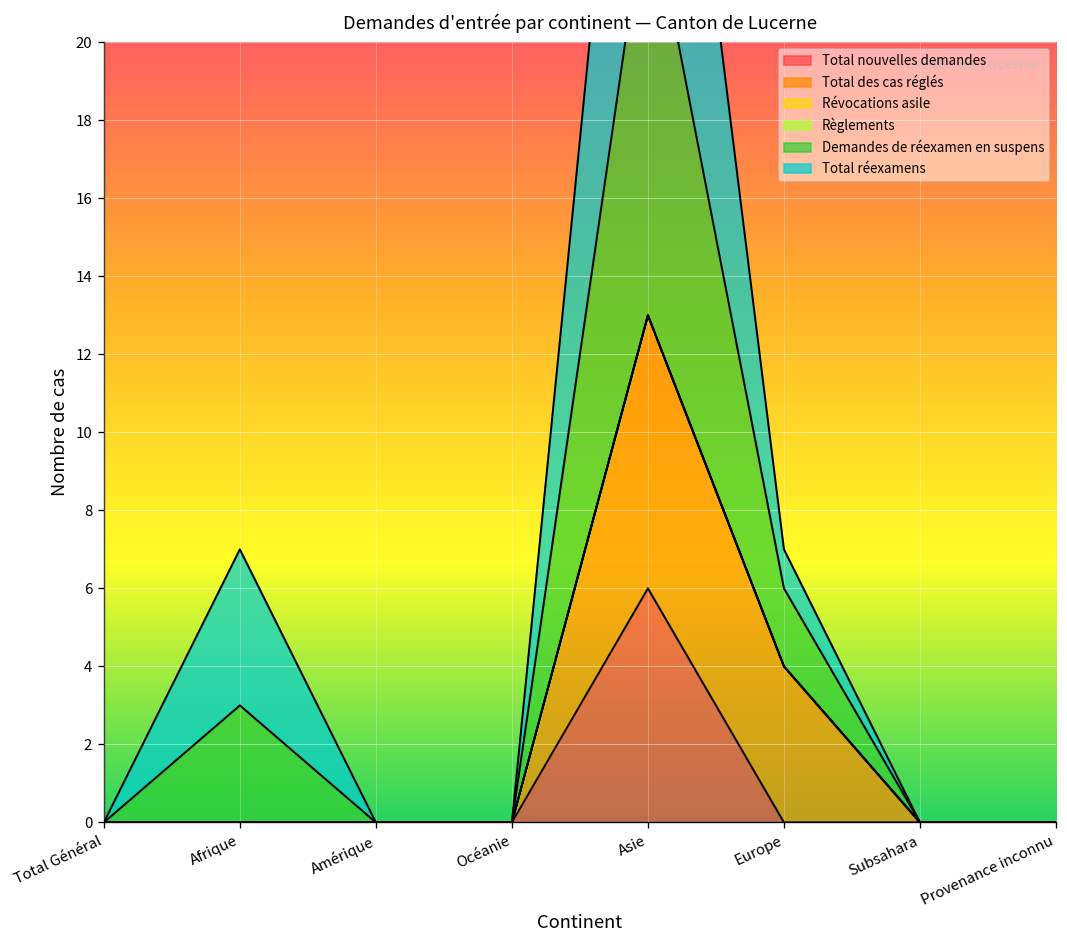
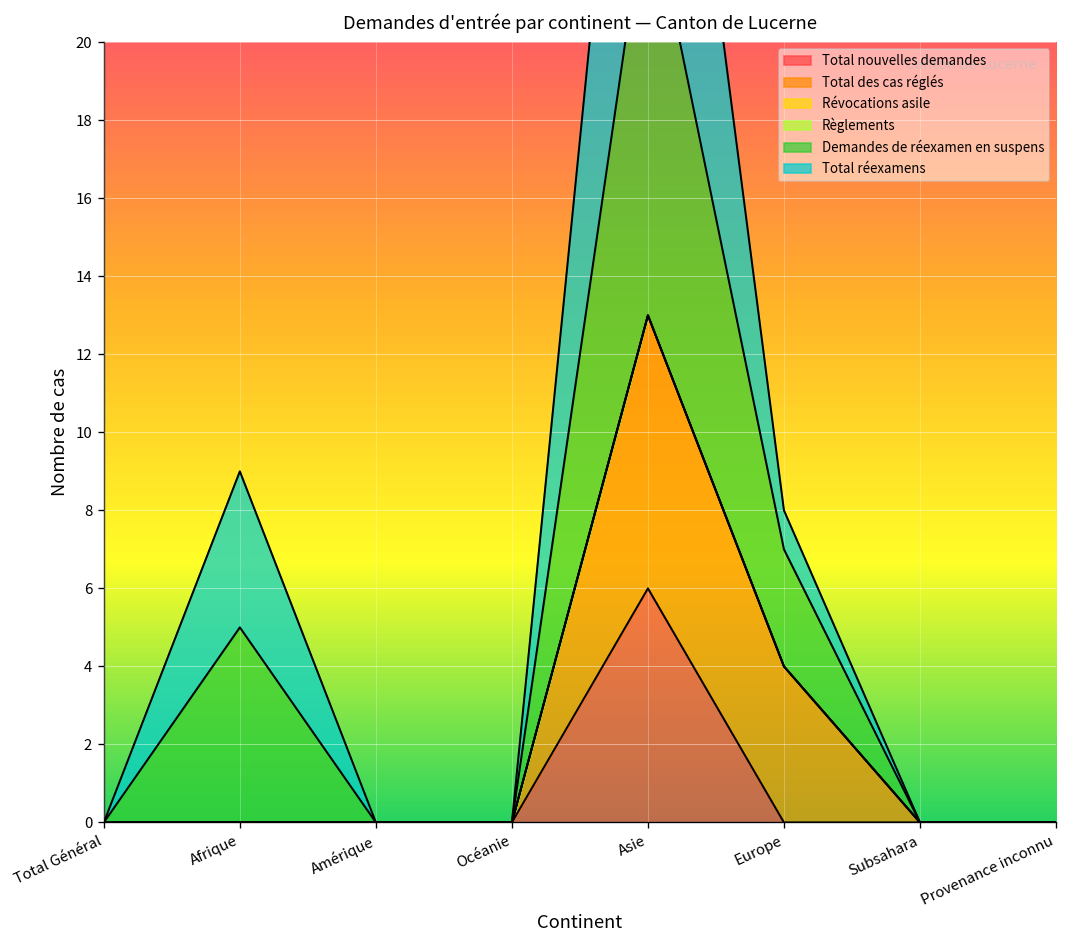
  {
    "Total nouvelles demandes": {
      "Asie": 6,
      "Europe": 0
    },
    "Demandes de réexamen en suspens": {
-     "Afrique": 3,
-     "Europe": 2
+     "Afrique": 5,
+     "Europe": 3
    },
    "Total réexamens": {
      "Afrique": 4,
      "Europe": 1
    }
  }
